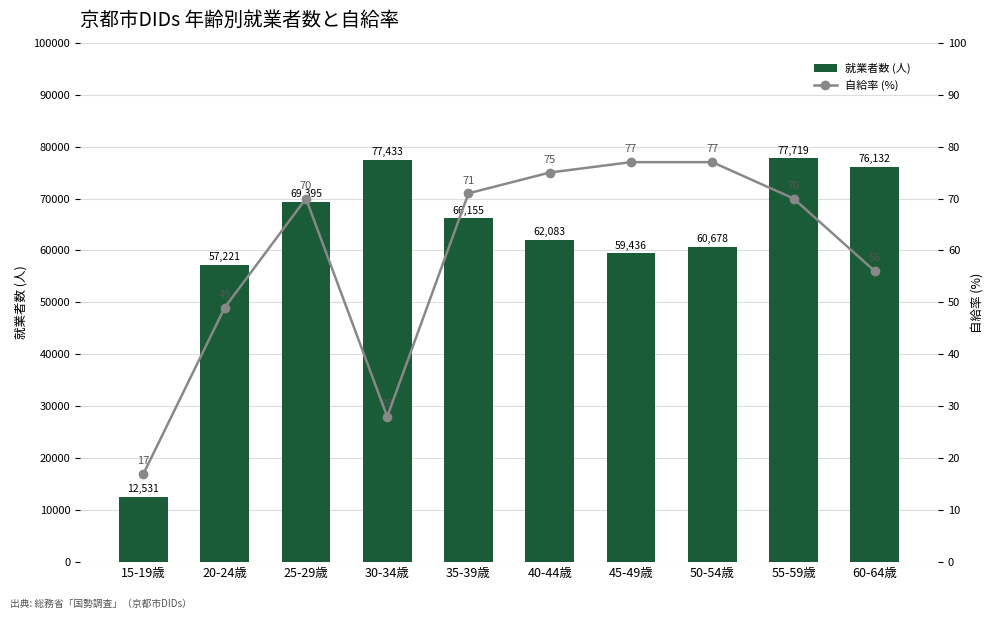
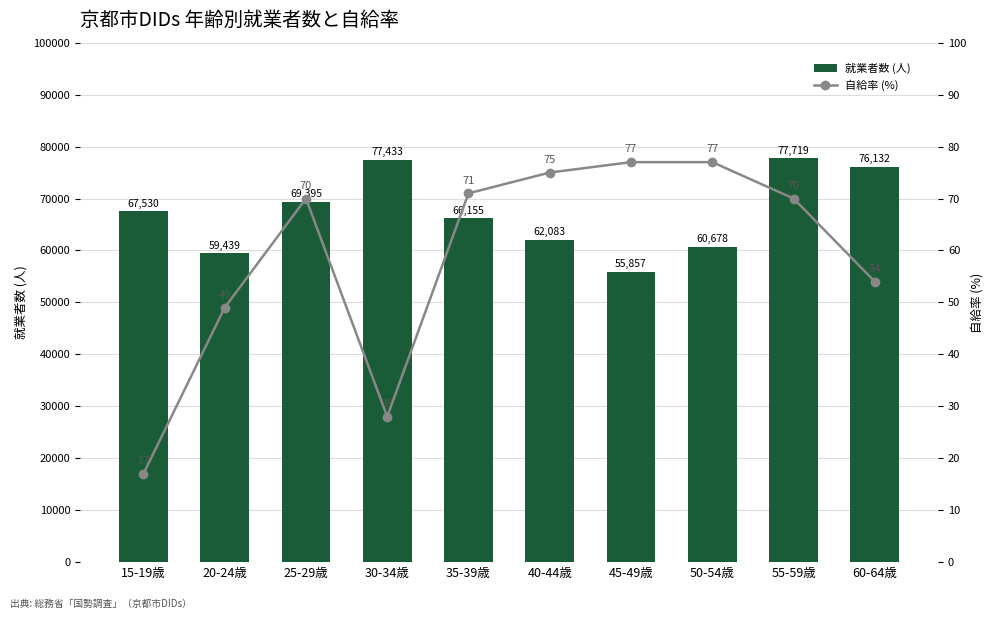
  {
    "就業者数 (人)": {
-     "15-19歳": "12,531",
-     "20-24歳": "57,221",
+     "15-19歳": "67,530",
+     "20-24歳": "59,439",
      "30-34歳": "77,433",
      "35-39歳": "66,155",
      "40-44歳": "62,083",
-     "45-49歳": "59,436",
+     "45-49歳": "55,857",
      "50-54歳": "60,678",
      "55-59歳": "77,719",
      "60-64歳": "76,132"
    },
    "自給率 (%)": {
      "15-19歳": "17",
      "20-24歳": "49",
      "30-34歳": "28",
      "35-39歳": "71",
      "40-44歳": "75",
      "45-49歳": "77",
      "50-54歳": "77",
      "55-59歳": "70",
-     "60-64歳": "56"
+     "60-64歳": "54"
    }
  }
